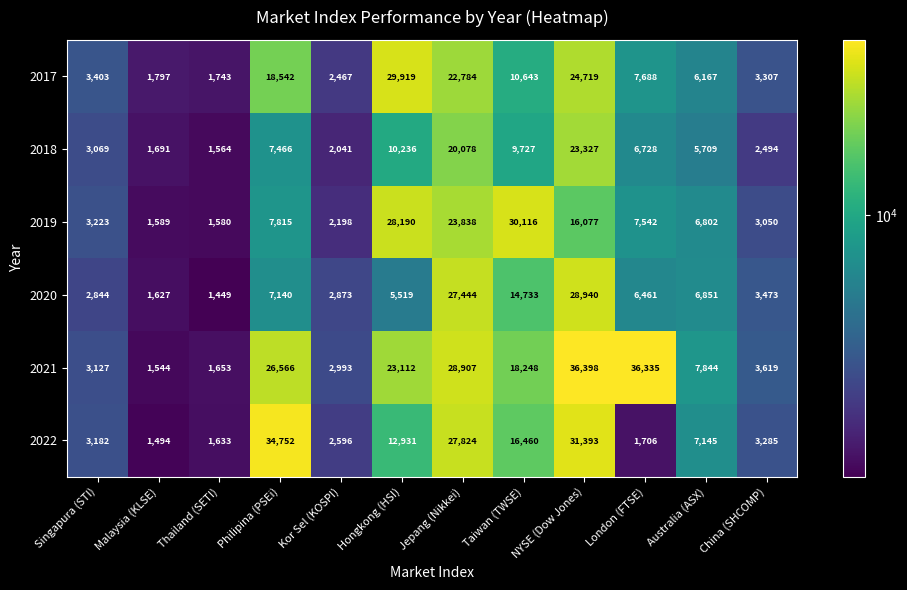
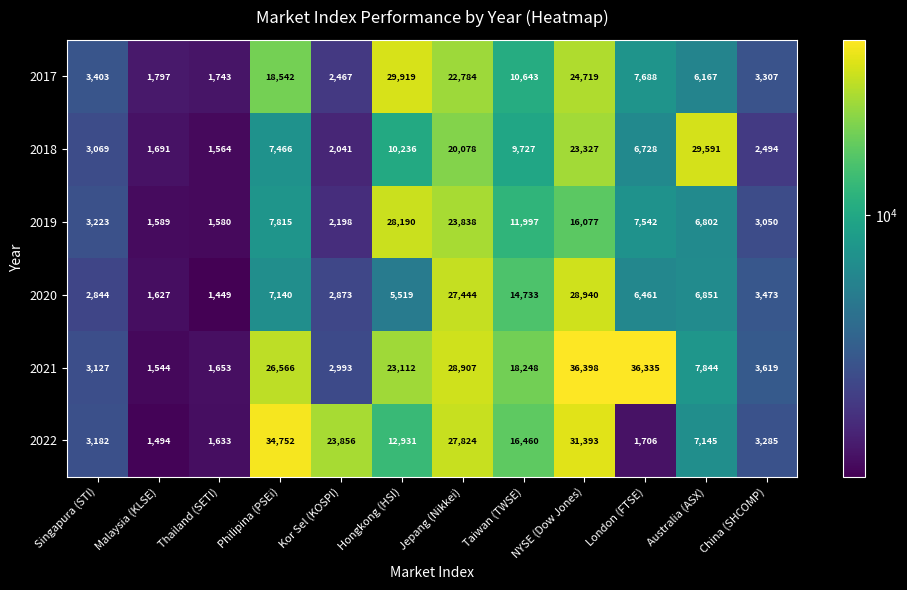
  {
    "2017": {
      "Singapura (STI)": "3,403",
      "Malaysia (KLSE)": "1,797",
      "Thailand (SETI)": "1,743",
      "Philipina (PSEi)": "18,542",
      "Kor Sel (KOSPI)": "2,467",
      "Hongkong (HSI)": "29,919",
      "Jepang (Nikkei)": "22,784",
      "Taiwan (TWSE)": "10,643",
      "NYSE (Dow Jones)": "24,719",
      "London (FTSE)": "7,688",
      "Australia (ASX)": "6,167",
      "China (SHCOMP)": "3,307"
    },
    "2018": {
      "Singapura (STI)": "3,069",
      "Malaysia (KLSE)": "1,691",
      "Thailand (SETI)": "1,564",
      "Philipina (PSEi)": "7,466",
      "Kor Sel (KOSPI)": "2,041",
      "Hongkong (HSI)": "10,236",
      "Jepang (Nikkei)": "20,078",
      "Taiwan (TWSE)": "9,727",
      "NYSE (Dow Jones)": "23,327",
      "London (FTSE)": "6,728",
-     "Australia (ASX)": "5,709",
+     "Australia (ASX)": "29,591",
      "China (SHCOMP)": "2,494"
    },
    "2019": {
      "Singapura (STI)": "3,223",
      "Malaysia (KLSE)": "1,589",
      "Thailand (SETI)": "1,580",
      "Philipina (PSEi)": "7,815",
      "Kor Sel (KOSPI)": "2,198",
      "Hongkong (HSI)": "28,190",
      "Jepang (Nikkei)": "23,838",
-     "Taiwan (TWSE)": "30,116",
+     "Taiwan (TWSE)": "11,997",
      "NYSE (Dow Jones)": "16,077",
      "London (FTSE)": "7,542",
      "Australia (ASX)": "6,802",
      "China (SHCOMP)": "3,050"
    },
    "2020": {
      "Singapura (STI)": "2,844",
      "Malaysia (KLSE)": "1,627",
      "Thailand (SETI)": "1,449",
      "Philipina (PSEi)": "7,140",
      "Kor Sel (KOSPI)": "2,873",
      "Hongkong (HSI)": "5,519",
      "Jepang (Nikkei)": "27,444",
      "Taiwan (TWSE)": "14,733",
      "NYSE (Dow Jones)": "28,940",
      "London (FTSE)": "6,461",
      "Australia (ASX)": "6,851",
      "China (SHCOMP)": "3,473"
    },
    "2021": {
      "Singapura (STI)": "3,127",
      "Malaysia (KLSE)": "1,544",
      "Thailand (SETI)": "1,653",
      "Philipina (PSEi)": "26,566",
      "Kor Sel (KOSPI)": "2,993",
      "Hongkong (HSI)": "23,112",
      "Jepang (Nikkei)": "28,907",
      "Taiwan (TWSE)": "18,248",
      "NYSE (Dow Jones)": "36,398",
      "London (FTSE)": "36,335",
      "Australia (ASX)": "7,844",
      "China (SHCOMP)": "3,619"
    },
    "2022": {
      "Singapura (STI)": "3,182",
      "Malaysia (KLSE)": "1,494",
      "Thailand (SETI)": "1,633",
      "Philipina (PSEi)": "34,752",
-     "Kor Sel (KOSPI)": "2,596",
+     "Kor Sel (KOSPI)": "23,856",
      "Hongkong (HSI)": "12,931",
      "Jepang (Nikkei)": "27,824",
      "Taiwan (TWSE)": "16,460",
      "NYSE (Dow Jones)": "31,393",
      "London (FTSE)": "1,706",
      "Australia (ASX)": "7,145",
      "China (SHCOMP)": "3,285"
    }
  }
